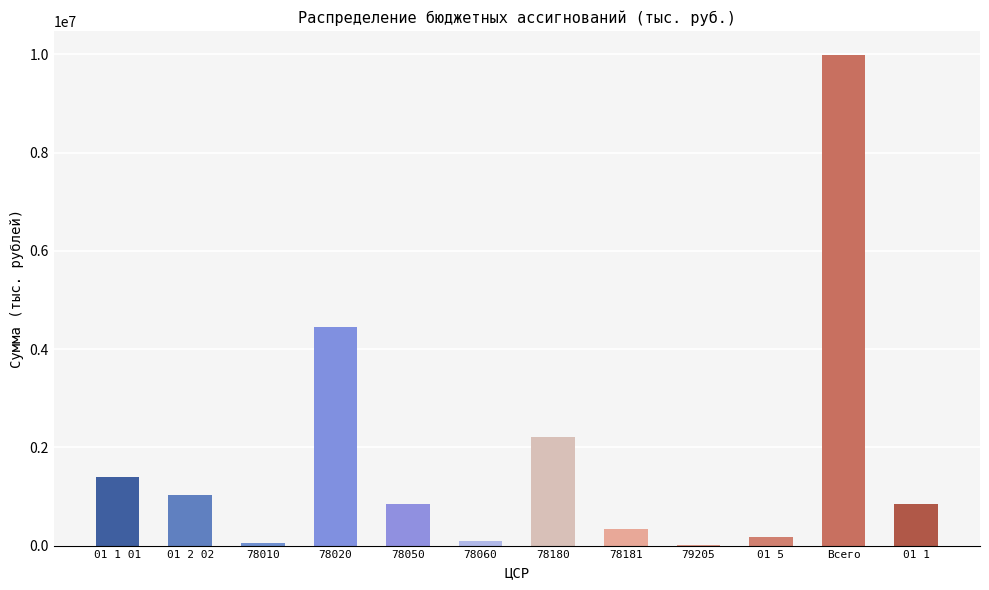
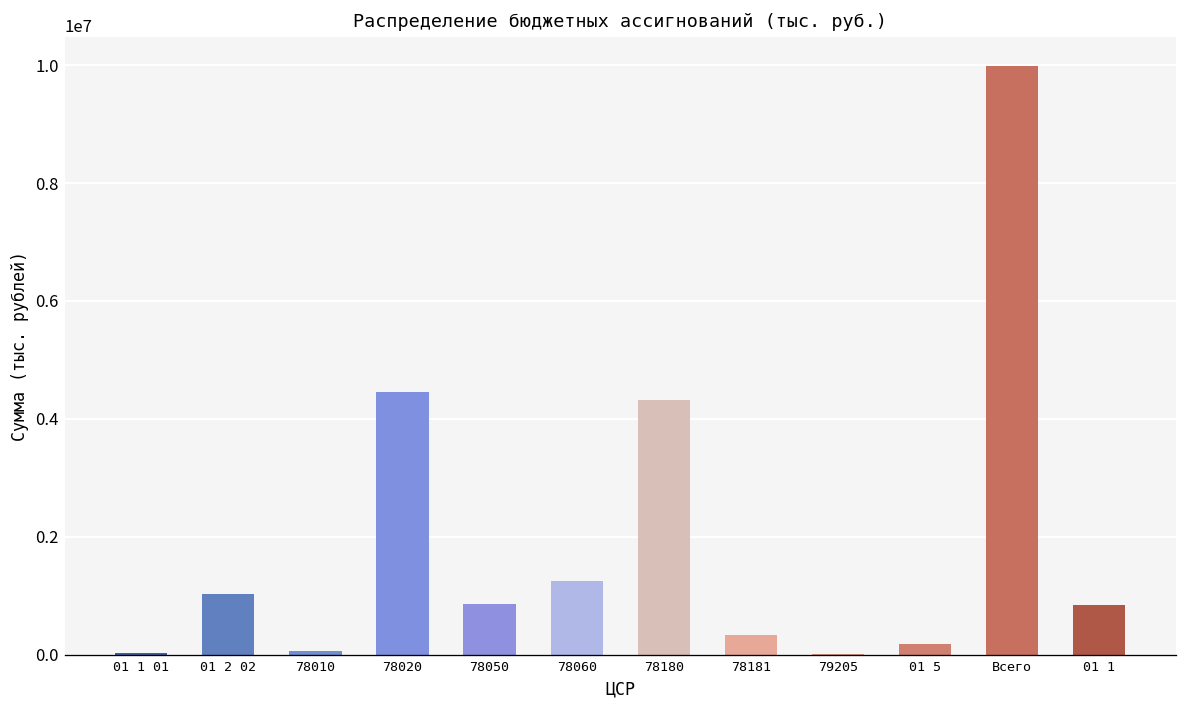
  {
-   "01 1 01": 1400000,
+   "01 1 01": 0,
    "01 2 02": 1000000,
    "78010": 100000,
    "78020": 4500000,
    "78050": 900000,
-   "78060": 100000,
-   "78180": 2200000,
+   "78060": 1300000,
+   "78180": 4300000,
    "78181": 300000,
    "01 5": 200000,
    "Всего": 10000000,
    "01 1": 800000
  }
